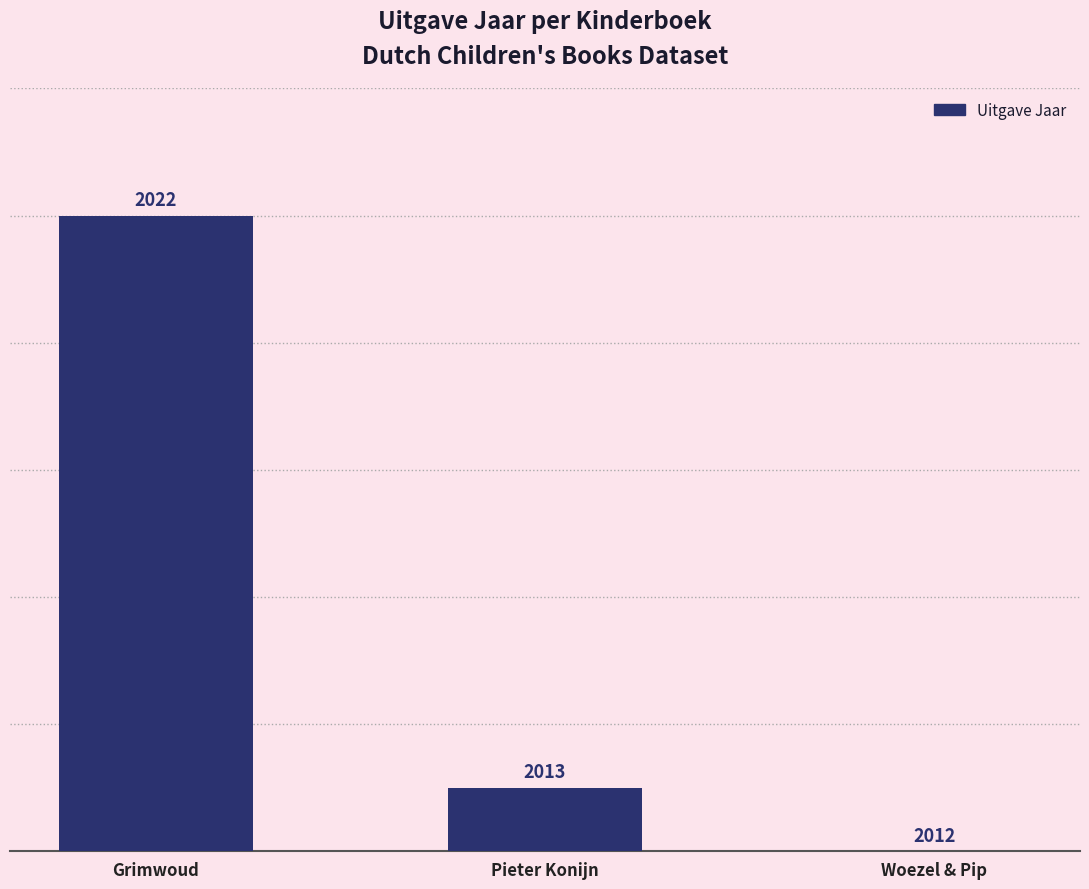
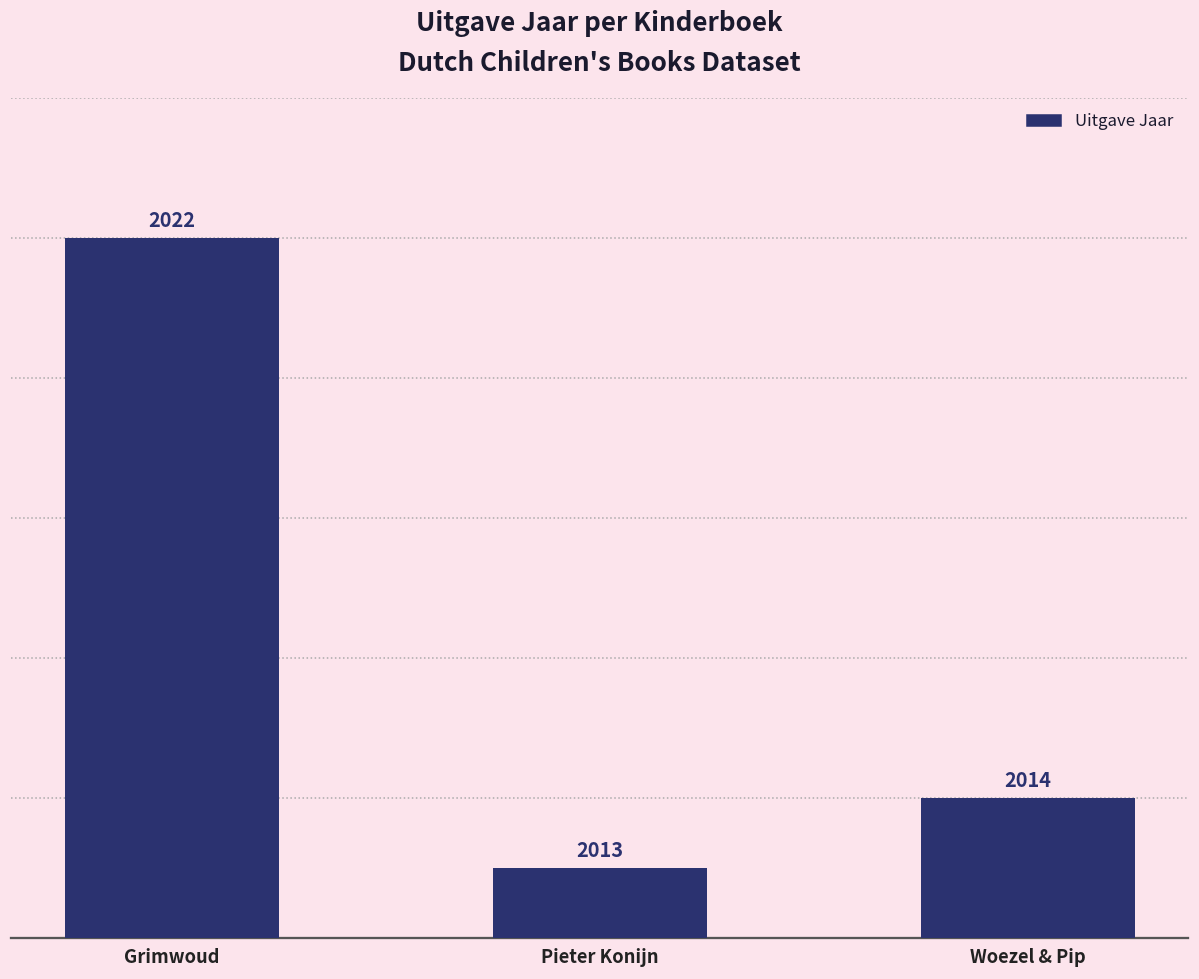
  {
    "Grimwoud": 2022,
    "Pieter Konijn": 2013,
-   "Woezel & Pip": 2012
+   "Woezel & Pip": 2014
  }
